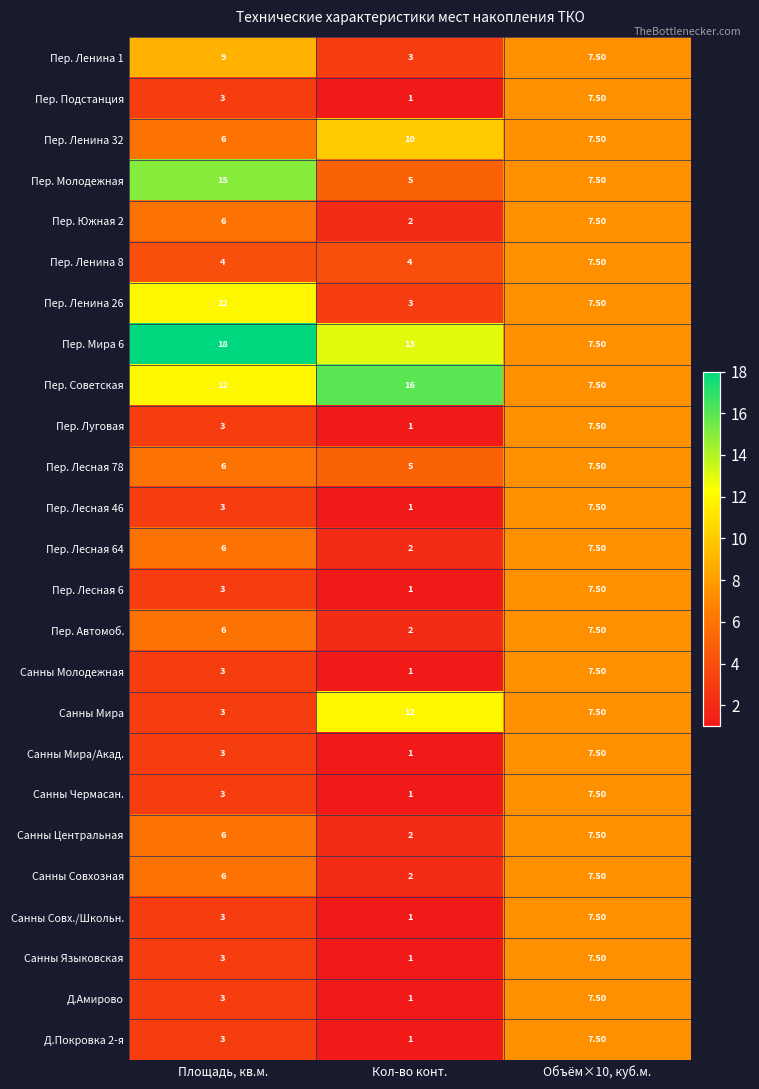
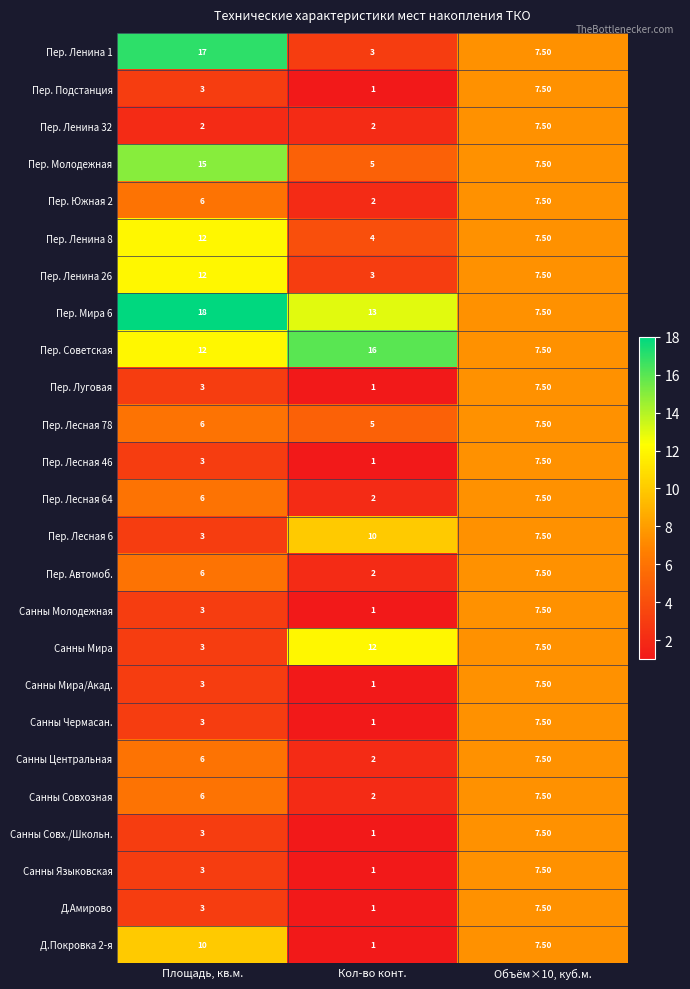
  {
    "Пер. Ленина 1": {
-     "Площадь, кв.м.": 9,
+     "Площадь, кв.м.": 17,
      "Кол-во конт.": 3,
      "Объём×10, куб.м.": 7.50
    },
    "Пер. Подстанция": {
      "Площадь, кв.м.": 3,
      "Кол-во конт.": 1,
      "Объём×10, куб.м.": 7.50
    },
    "Пер. Ленина 32": {
-     "Площадь, кв.м.": 6,
-     "Кол-во конт.": 10,
+     "Площадь, кв.м.": 2,
+     "Кол-во конт.": 2,
      "Объём×10, куб.м.": 7.50
    },
    "Пер. Молодежная": {
      "Площадь, кв.м.": 15,
      "Кол-во конт.": 5,
      "Объём×10, куб.м.": 7.50
    },
    "Пер. Южная 2": {
      "Площадь, кв.м.": 6,
      "Кол-во конт.": 2,
      "Объём×10, куб.м.": 7.50
    },
    "Пер. Ленина 8": {
-     "Площадь, кв.м.": 4,
+     "Площадь, кв.м.": 12,
      "Кол-во конт.": 4,
      "Объём×10, куб.м.": 7.50
    },
    "Пер. Ленина 26": {
      "Площадь, кв.м.": 12,
      "Кол-во конт.": 3,
      "Объём×10, куб.м.": 7.50
    },
    "Пер. Мира 6": {
      "Площадь, кв.м.": 18,
      "Кол-во конт.": 13,
      "Объём×10, куб.м.": 7.50
    },
    "Пер. Советская": {
      "Площадь, кв.м.": 12,
      "Кол-во конт.": 16,
      "Объём×10, куб.м.": 7.50
    },
    "Пер. Луговая": {
      "Площадь, кв.м.": 3,
      "Кол-во конт.": 1,
      "Объём×10, куб.м.": 7.50
    },
    "Пер. Лесная 78": {
      "Площадь, кв.м.": 6,
      "Кол-во конт.": 5,
      "Объём×10, куб.м.": 7.50
    },
    "Пер. Лесная 46": {
      "Площадь, кв.м.": 3,
      "Кол-во конт.": 1,
      "Объём×10, куб.м.": 7.50
    },
    "Пер. Лесная 64": {
      "Площадь, кв.м.": 6,
      "Кол-во конт.": 2,
      "Объём×10, куб.м.": 7.50
    },
    "Пер. Лесная 6": {
      "Площадь, кв.м.": 3,
-     "Кол-во конт.": 1,
+     "Кол-во конт.": 10,
      "Объём×10, куб.м.": 7.50
    },
    "Пер. Автомоб.": {
      "Площадь, кв.м.": 6,
      "Кол-во конт.": 2,
      "Объём×10, куб.м.": 7.50
    },
    "Санны Молодежная": {
      "Площадь, кв.м.": 3,
      "Кол-во конт.": 1,
      "Объём×10, куб.м.": 7.50
    },
    "Санны Мира": {
      "Площадь, кв.м.": 3,
      "Кол-во конт.": 12,
      "Объём×10, куб.м.": 7.50
    },
    "Санны Мира/Акад.": {
      "Площадь, кв.м.": 3,
      "Кол-во конт.": 1,
      "Объём×10, куб.м.": 7.50
    },
    "Санны Чермасан.": {
      "Площадь, кв.м.": 3,
      "Кол-во конт.": 1,
      "Объём×10, куб.м.": 7.50
    },
    "Санны Центральная": {
      "Площадь, кв.м.": 6,
      "Кол-во конт.": 2,
      "Объём×10, куб.м.": 7.50
    },
    "Санны Совхозная": {
      "Площадь, кв.м.": 6,
      "Кол-во конт.": 2,
      "Объём×10, куб.м.": 7.50
    },
    "Санны Совх./Школьн.": {
      "Площадь, кв.м.": 3,
      "Кол-во конт.": 1,
      "Объём×10, куб.м.": 7.50
    },
    "Санны Языковская": {
      "Площадь, кв.м.": 3,
      "Кол-во конт.": 1,
      "Объём×10, куб.м.": 7.50
    },
    "Д.Амирово": {
      "Площадь, кв.м.": 3,
      "Кол-во конт.": 1,
      "Объём×10, куб.м.": 7.50
    },
    "Д.Покровка 2-я": {
-     "Площадь, кв.м.": 3,
+     "Площадь, кв.м.": 10,
      "Кол-во конт.": 1,
      "Объём×10, куб.м.": 7.50
    }
  }
